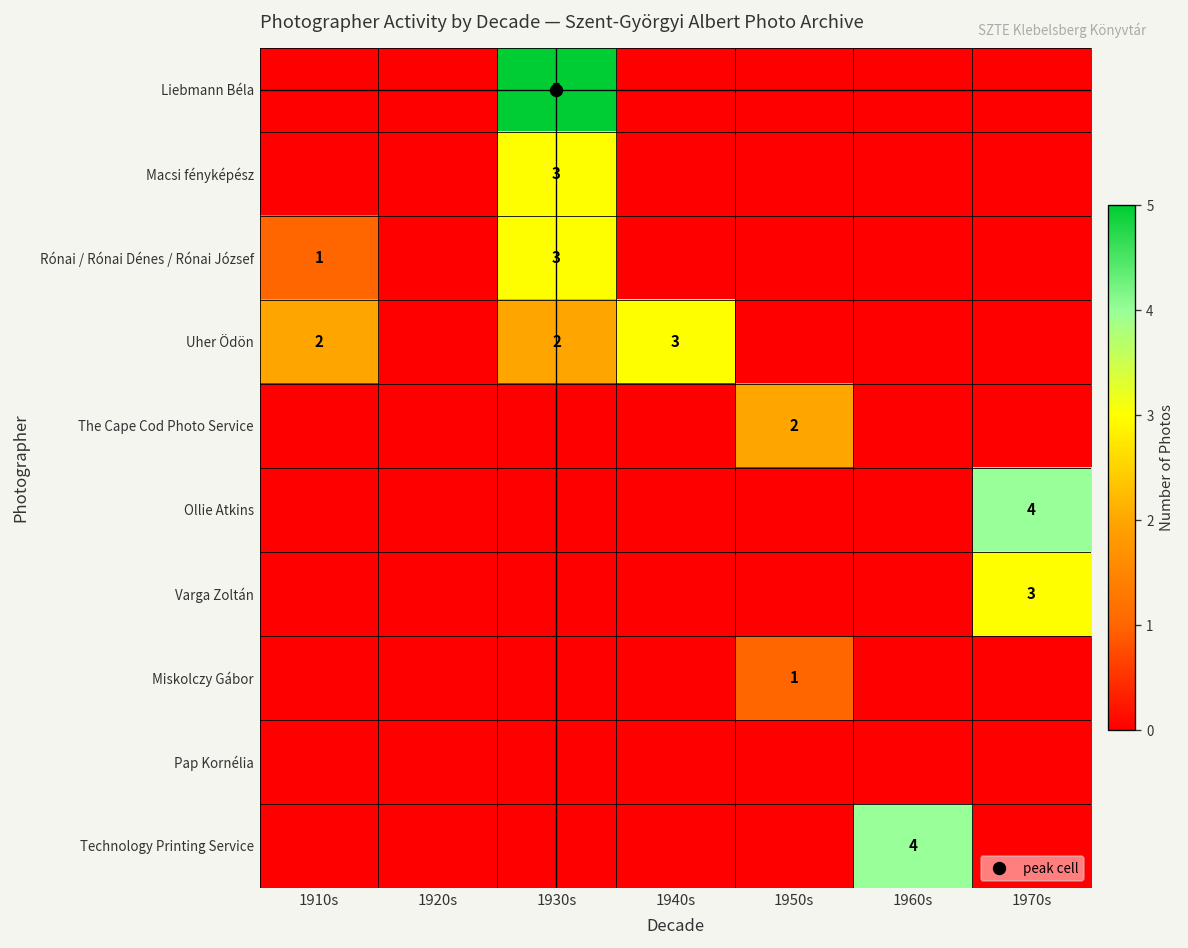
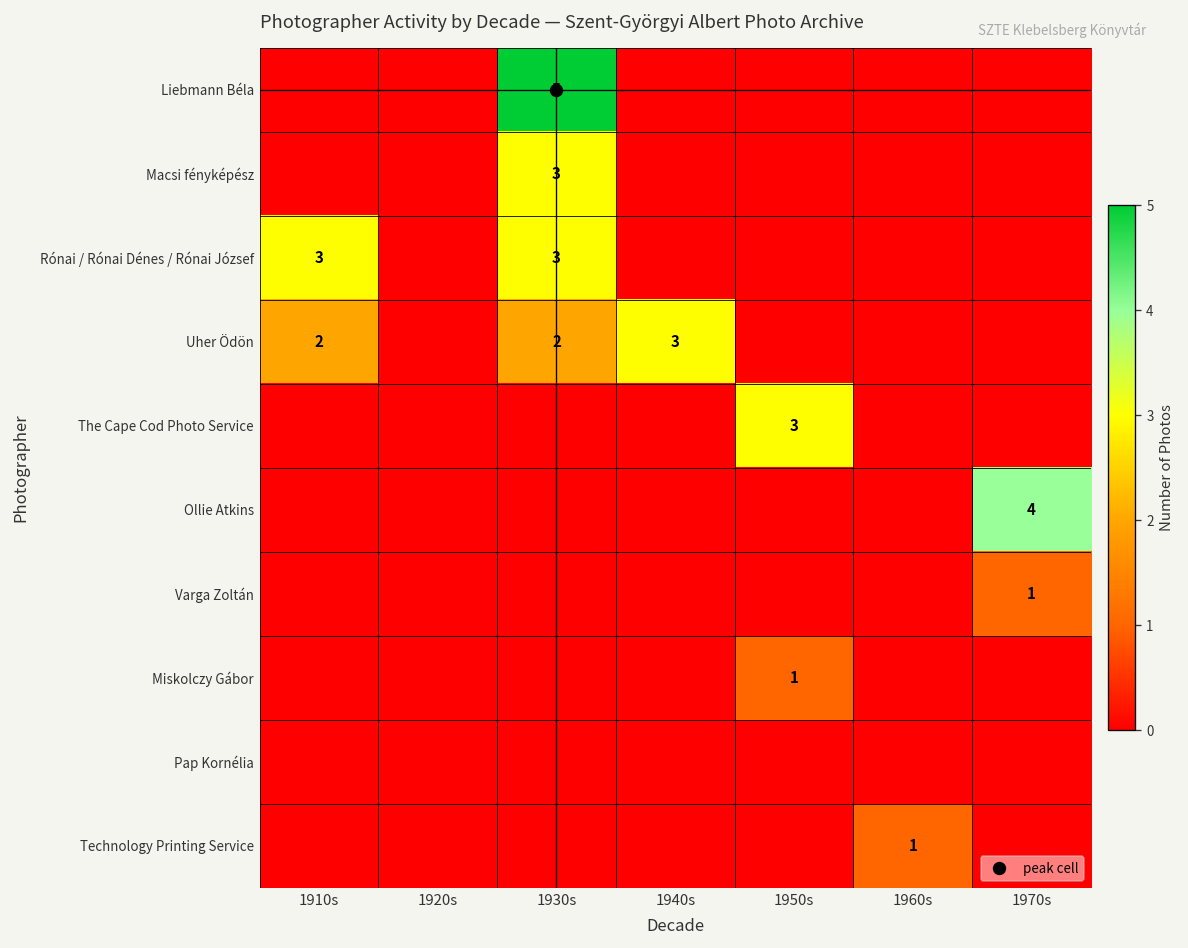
  {
    "Macsi fényképész": {
      "1930s": 3
    },
    "Rónai / Rónai Dénes / Rónai József": {
-     "1910s": 1,
+     "1910s": 3,
      "1930s": 3
    },
    "Uher Ödön": {
      "1910s": 2,
      "1930s": 2,
      "1940s": 3
    },
    "The Cape Cod Photo Service": {
-     "1950s": 2
+     "1950s": 3
    },
    "Ollie Atkins": {
      "1970s": 4
    },
    "Varga Zoltán": {
-     "1970s": 3
+     "1970s": 1
    },
    "Miskolczy Gábor": {
      "1950s": 1
    },
    "Technology Printing Service": {
-     "1960s": 4
+     "1960s": 1
    }
  }
